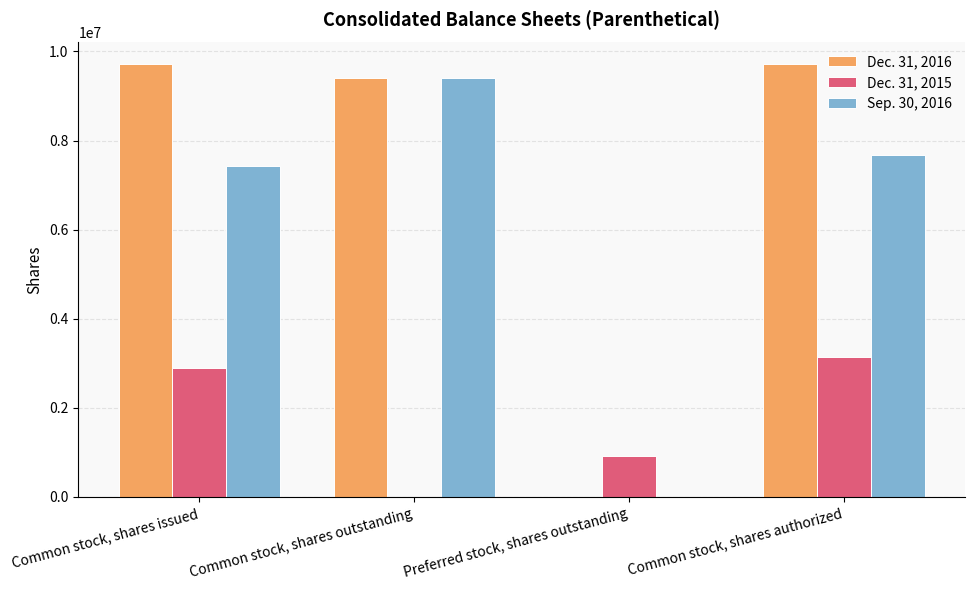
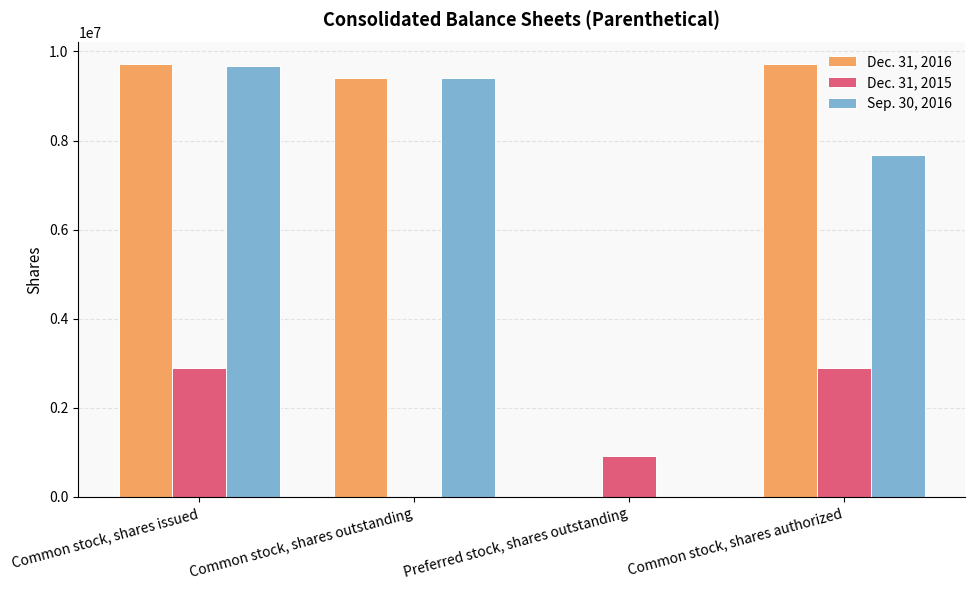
  {
    "Dec. 31, 2016": {
      "Common stock, shares issued": 9700000,
      "Common stock, shares outstanding": 9400000,
      "Preferred stock, shares outstanding": 0,
      "Common stock, shares authorized": 9700000
    },
    "Dec. 31, 2015": {
      "Common stock, shares issued": 2900000,
      "Common stock, shares outstanding": 0,
      "Preferred stock, shares outstanding": 900000,
-     "Common stock, shares authorized": 3100000
+     "Common stock, shares authorized": 2900000
    },
    "Sep. 30, 2016": {
-     "Common stock, shares issued": 7400000,
+     "Common stock, shares issued": 9700000,
      "Common stock, shares outstanding": 9400000,
      "Preferred stock, shares outstanding": 0,
      "Common stock, shares authorized": 7700000
    }
  }
